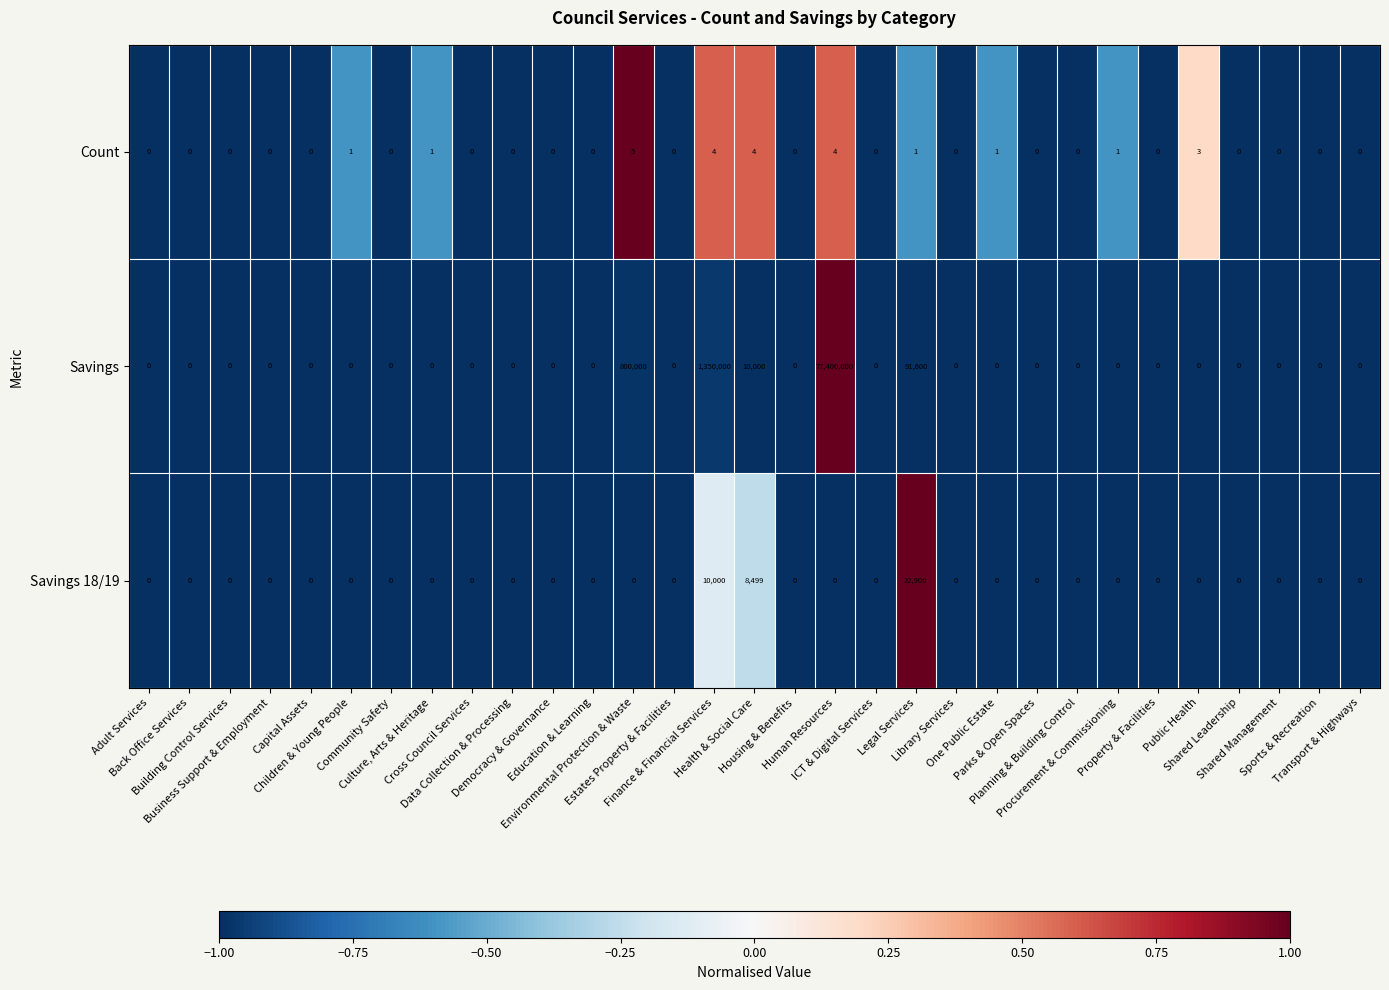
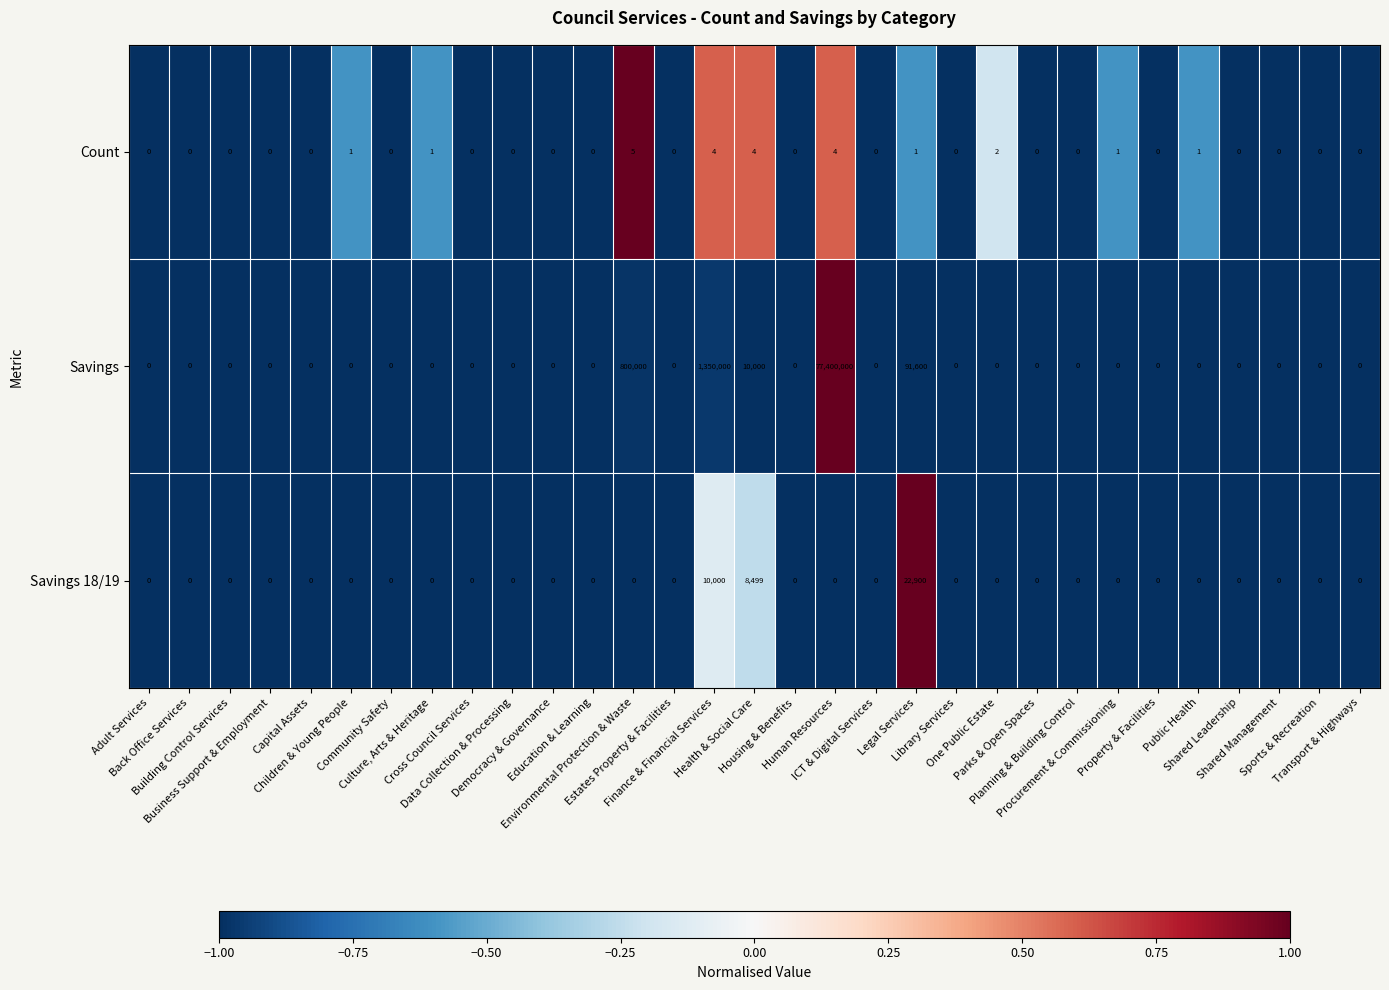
  {
    "Count": {
      "Adult Services": "0",
      "Back Office Services": "0",
      "Building Control Services": "0",
      "Business Support & Employment": "0",
      "Capital Assets": "0",
      "Children & Young People": "1",
      "Community Safety": "0",
      "Culture, Arts & Heritage": "1",
      "Cross Council Services": "0",
      "Data Collection & Processing": "0",
      "Democracy & Governance": "0",
      "Education & Learning": "0",
      "Environmental Protection & Waste": "5",
      "Estates Property & Facilities": "0",
      "Finance & Financial Services": "4",
      "Health & Social Care": "4",
      "Housing & Benefits": "0",
      "Human Resources": "4",
      "ICT & Digital Services": "0",
      "Legal Services": "1",
      "Library Services": "0",
-     "One Public Estate": "1",
+     "One Public Estate": "2",
      "Parks & Open Spaces": "0",
      "Planning & Building Control": "0",
      "Procurement & Commissioning": "1",
      "Property & Facilities": "0",
-     "Public Health": "3",
+     "Public Health": "1",
      "Shared Leadership": "0",
      "Shared Management": "0",
      "Sports & Recreation": "0",
      "Transport & Highways": "0"
    },
    "Savings": {
      "Adult Services": "0",
      "Back Office Services": "0",
      "Building Control Services": "0",
      "Business Support & Employment": "0",
      "Capital Assets": "0",
      "Children & Young People": "0",
      "Community Safety": "0",
      "Culture, Arts & Heritage": "0",
      "Cross Council Services": "0",
      "Data Collection & Processing": "0",
      "Democracy & Governance": "0",
      "Education & Learning": "0",
      "Environmental Protection & Waste": "800,000",
      "Estates Property & Facilities": "0",
      "Finance & Financial Services": "1,350,000",
      "Health & Social Care": "10,000",
      "Housing & Benefits": "0",
      "Human Resources": "77,400,000",
      "ICT & Digital Services": "0",
      "Legal Services": "91,600",
      "Library Services": "0",
      "One Public Estate": "0",
      "Parks & Open Spaces": "0",
      "Planning & Building Control": "0",
      "Procurement & Commissioning": "0",
      "Property & Facilities": "0",
      "Public Health": "0",
      "Shared Leadership": "0",
      "Shared Management": "0",
      "Sports & Recreation": "0",
      "Transport & Highways": "0"
    },
    "Savings 18/19": {
      "Adult Services": "0",
      "Back Office Services": "0",
      "Building Control Services": "0",
      "Business Support & Employment": "0",
      "Capital Assets": "0",
      "Children & Young People": "0",
      "Community Safety": "0",
      "Culture, Arts & Heritage": "0",
      "Cross Council Services": "0",
      "Data Collection & Processing": "0",
      "Democracy & Governance": "0",
      "Education & Learning": "0",
      "Environmental Protection & Waste": "0",
      "Estates Property & Facilities": "0",
      "Finance & Financial Services": "10,000",
      "Health & Social Care": "8,499",
      "Housing & Benefits": "0",
      "Human Resources": "0",
      "ICT & Digital Services": "0",
      "Legal Services": "22,900",
      "Library Services": "0",
      "One Public Estate": "0",
      "Parks & Open Spaces": "0",
      "Planning & Building Control": "0",
      "Procurement & Commissioning": "0",
      "Property & Facilities": "0",
      "Public Health": "0",
      "Shared Leadership": "0",
      "Shared Management": "0",
      "Sports & Recreation": "0",
      "Transport & Highways": "0"
    }
  }
